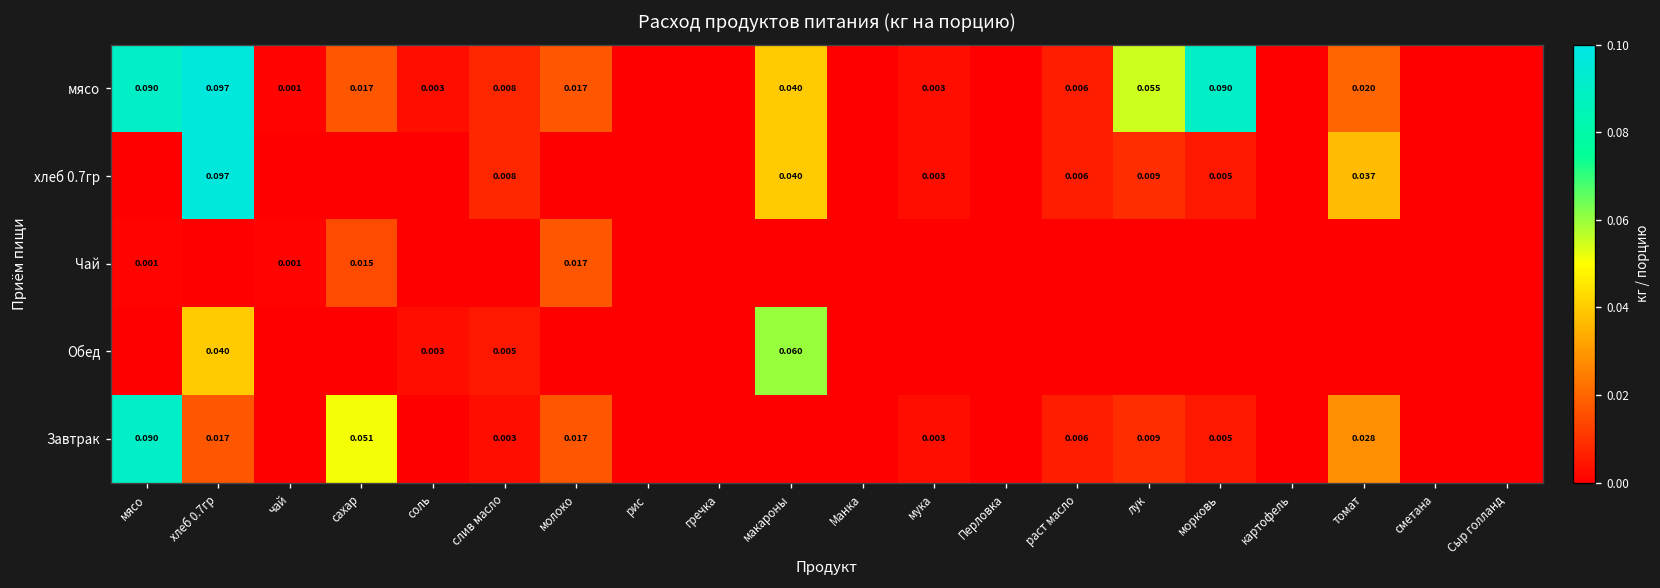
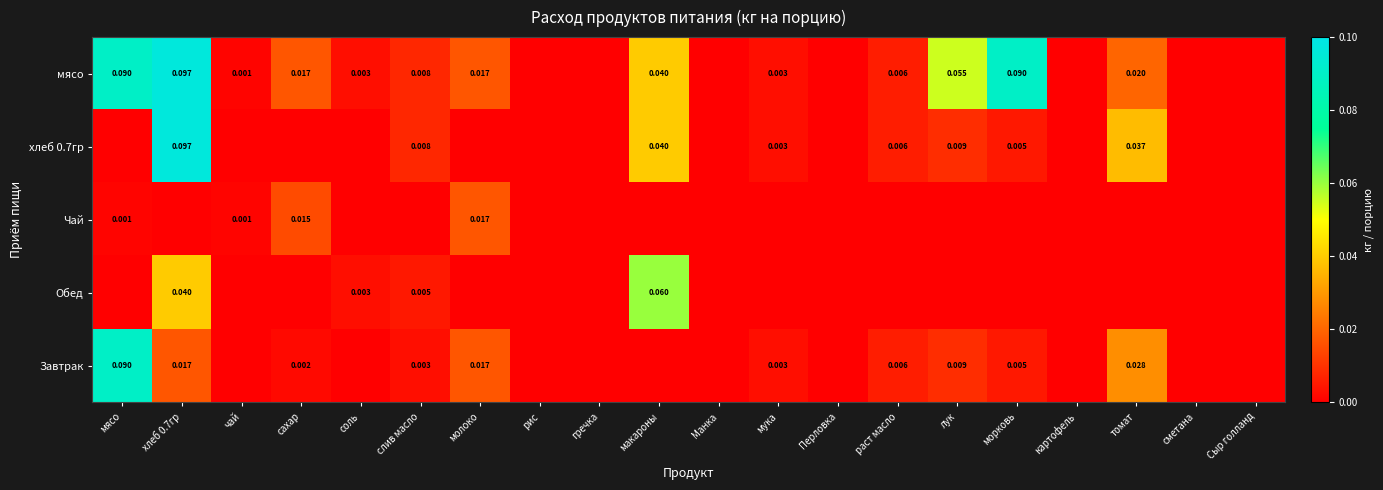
  {
    "мясо": {
      "мясо": 0.090,
      "хлеб 0.7гр": 0.097,
      "чай": 0.001,
      "сахар": 0.017,
      "соль": 0.003,
      "слив масло": 0.008,
      "молоко": 0.017,
      "макароны": 0.040,
      "мука": 0.003,
      "раст масло": 0.006,
      "лук": 0.055,
      "морковь": 0.090,
      "томат": 0.020
    },
    "хлеб 0.7гр": {
      "хлеб 0.7гр": 0.097,
      "слив масло": 0.008,
      "макароны": 0.040,
      "мука": 0.003,
      "раст масло": 0.006,
      "лук": 0.009,
      "морковь": 0.005,
      "томат": 0.037
    },
    "Чай": {
      "мясо": 0.001,
      "чай": 0.001,
      "сахар": 0.015,
      "молоко": 0.017
    },
    "Обед": {
      "хлеб 0.7гр": 0.040,
      "соль": 0.003,
      "слив масло": 0.005,
      "макароны": 0.060
    },
    "Завтрак": {
      "мясо": 0.090,
      "хлеб 0.7гр": 0.017,
-     "сахар": 0.051,
+     "сахар": 0.002,
      "слив масло": 0.003,
      "молоко": 0.017,
      "мука": 0.003,
      "раст масло": 0.006,
      "лук": 0.009,
      "морковь": 0.005,
      "томат": 0.028
    }
  }
